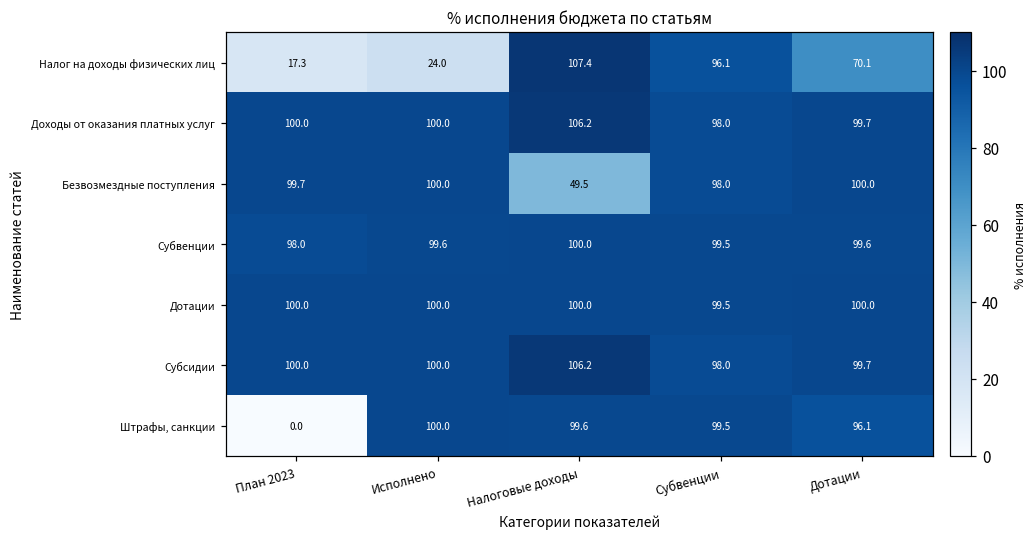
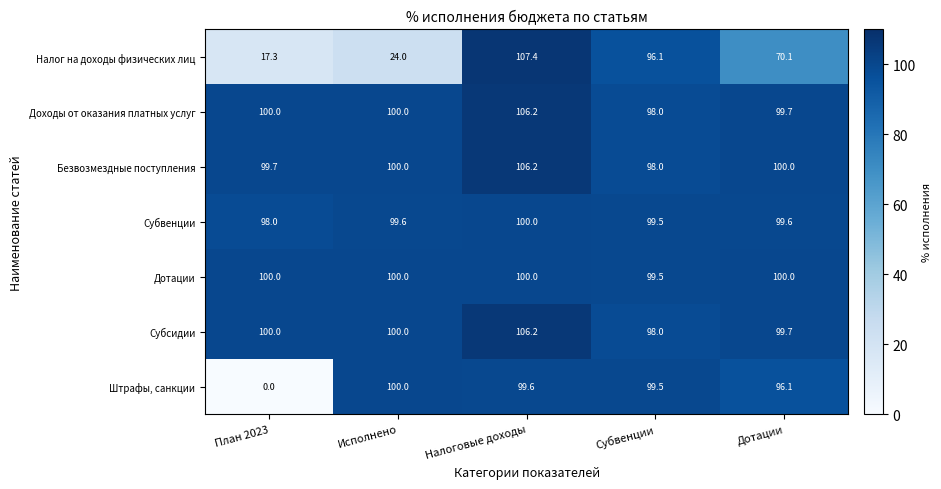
  {
    "Налог на доходы физических лиц": {
      "План 2023": 17.3,
      "Исполнено": 24.0,
      "Налоговые доходы": 107.4,
      "Субвенции": 96.1,
      "Дотации": 70.1
    },
    "Доходы от оказания платных услуг": {
      "План 2023": 100.0,
      "Исполнено": 100.0,
      "Налоговые доходы": 106.2,
      "Субвенции": 98.0,
      "Дотации": 99.7
    },
    "Безвозмездные поступления": {
      "План 2023": 99.7,
      "Исполнено": 100.0,
-     "Налоговые доходы": 49.5,
+     "Налоговые доходы": 106.2,
      "Субвенции": 98.0,
      "Дотации": 100.0
    },
    "Субвенции": {
      "План 2023": 98.0,
      "Исполнено": 99.6,
      "Налоговые доходы": 100.0,
      "Субвенции": 99.5,
      "Дотации": 99.6
    },
    "Дотации": {
      "План 2023": 100.0,
      "Исполнено": 100.0,
      "Налоговые доходы": 100.0,
      "Субвенции": 99.5,
      "Дотации": 100.0
    },
    "Субсидии": {
      "План 2023": 100.0,
      "Исполнено": 100.0,
      "Налоговые доходы": 106.2,
      "Субвенции": 98.0,
      "Дотации": 99.7
    },
    "Штрафы, санкции": {
      "План 2023": 0.0,
      "Исполнено": 100.0,
      "Налоговые доходы": 99.6,
      "Субвенции": 99.5,
      "Дотации": 96.1
    }
  }
